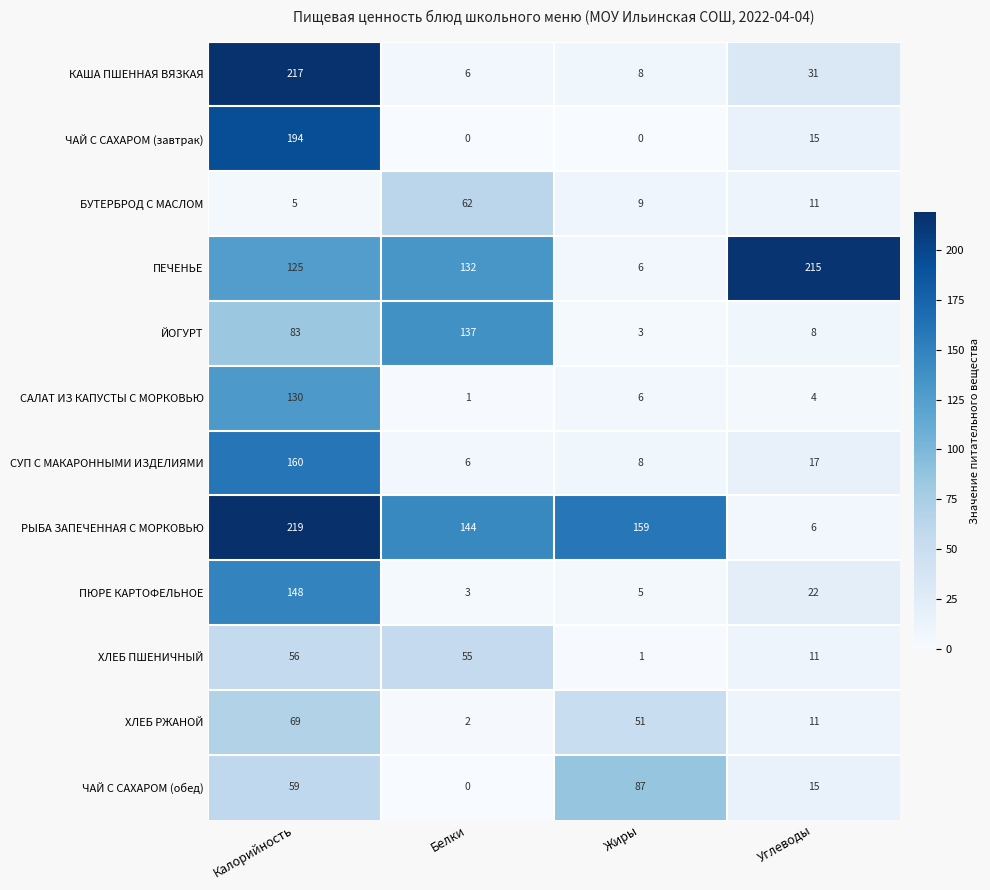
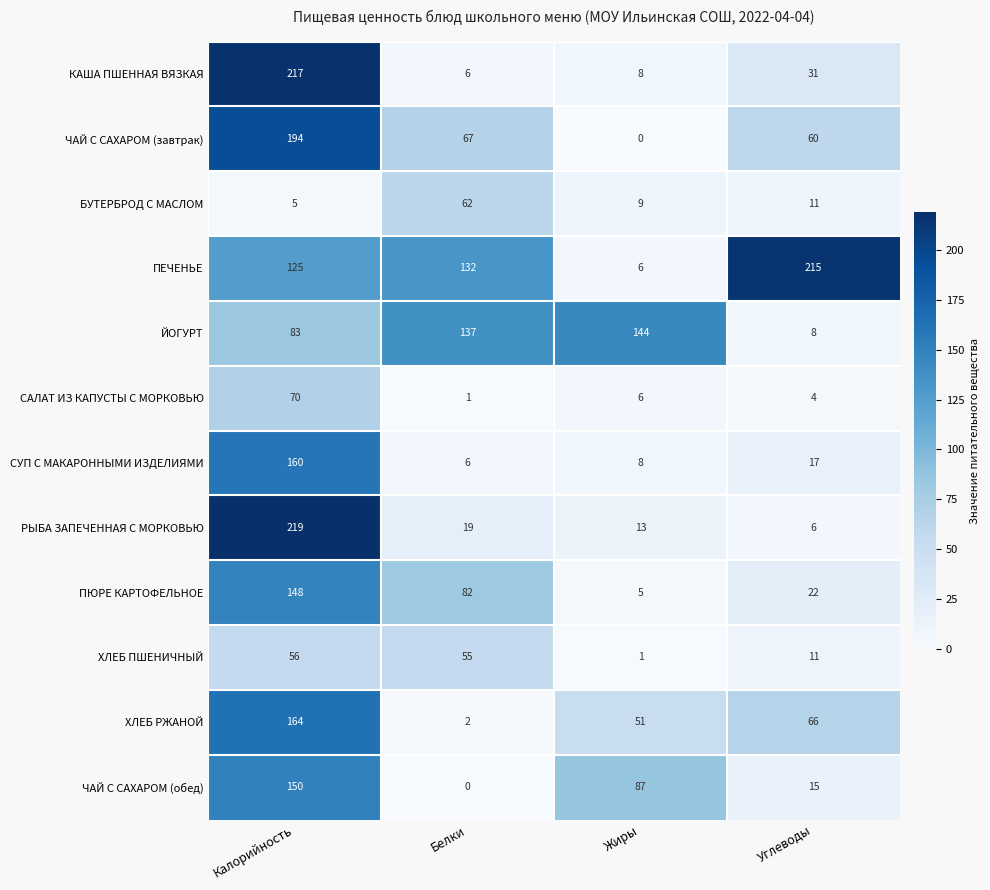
  {
    "КАША ПШЕННАЯ ВЯЗКАЯ": {
      "Калорийность": 217,
      "Белки": 6,
      "Жиры": 8,
      "Углеводы": 31
    },
    "ЧАЙ С САХАРОМ (завтрак)": {
      "Калорийность": 194,
-     "Белки": 0,
+     "Белки": 67,
      "Жиры": 0,
-     "Углеводы": 15
+     "Углеводы": 60
    },
    "БУТЕРБРОД С МАСЛОМ": {
      "Калорийность": 5,
      "Белки": 62,
      "Жиры": 9,
      "Углеводы": 11
    },
    "ПЕЧЕНЬЕ": {
      "Калорийность": 125,
      "Белки": 132,
      "Жиры": 6,
      "Углеводы": 215
    },
    "ЙОГУРТ": {
      "Калорийность": 83,
      "Белки": 137,
-     "Жиры": 3,
+     "Жиры": 144,
      "Углеводы": 8
    },
    "САЛАТ ИЗ КАПУСТЫ С МОРКОВЬЮ": {
-     "Калорийность": 130,
+     "Калорийность": 70,
      "Белки": 1,
      "Жиры": 6,
      "Углеводы": 4
    },
    "СУП С МАКАРОННЫМИ ИЗДЕЛИЯМИ": {
      "Калорийность": 160,
      "Белки": 6,
      "Жиры": 8,
      "Углеводы": 17
    },
    "РЫБА ЗАПЕЧЕННАЯ С МОРКОВЬЮ": {
      "Калорийность": 219,
-     "Белки": 144,
-     "Жиры": 159,
+     "Белки": 19,
+     "Жиры": 13,
      "Углеводы": 6
    },
    "ПЮРЕ КАРТОФЕЛЬНОЕ": {
      "Калорийность": 148,
-     "Белки": 3,
+     "Белки": 82,
      "Жиры": 5,
      "Углеводы": 22
    },
    "ХЛЕБ ПШЕНИЧНЫЙ": {
      "Калорийность": 56,
      "Белки": 55,
      "Жиры": 1,
      "Углеводы": 11
    },
    "ХЛЕБ РЖАНОЙ": {
-     "Калорийность": 69,
+     "Калорийность": 164,
      "Белки": 2,
      "Жиры": 51,
-     "Углеводы": 11
+     "Углеводы": 66
    },
    "ЧАЙ С САХАРОМ (обед)": {
-     "Калорийность": 59,
+     "Калорийность": 150,
      "Белки": 0,
      "Жиры": 87,
      "Углеводы": 15
    }
  }
